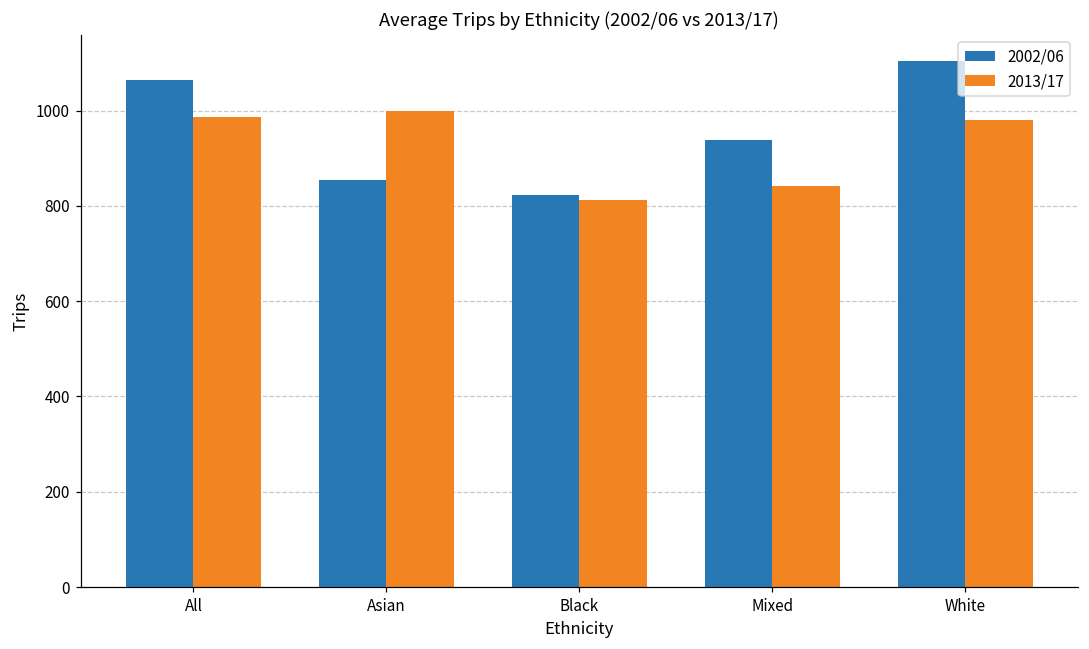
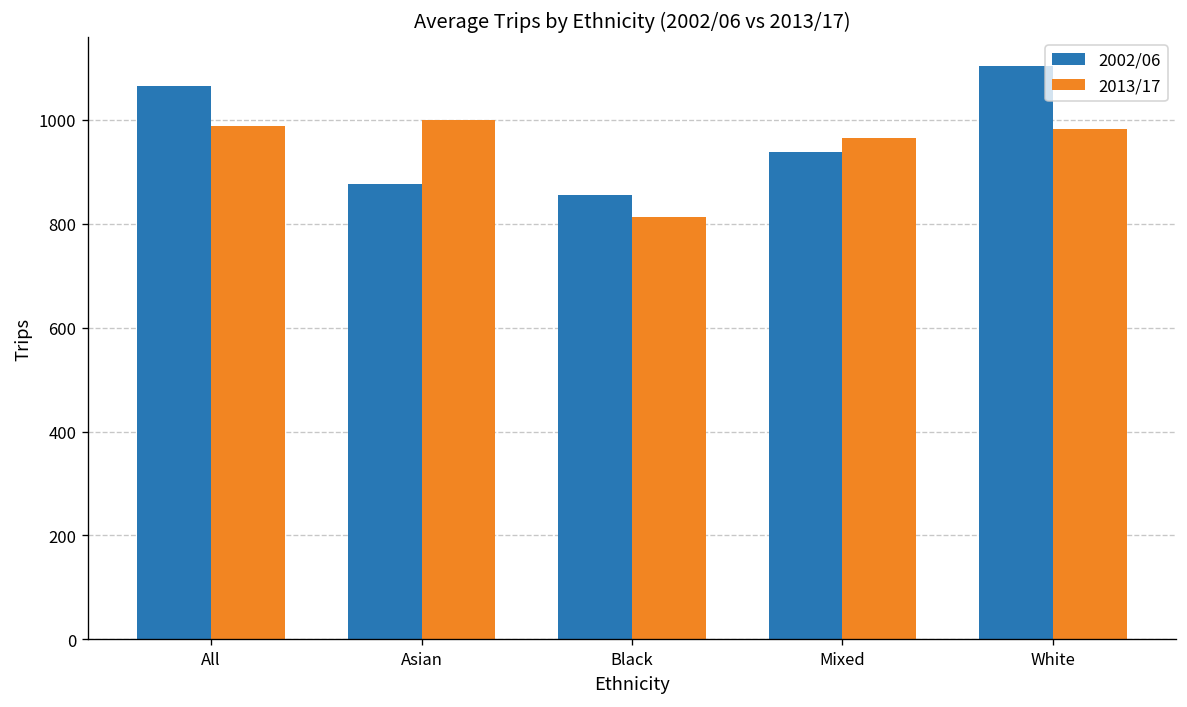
  {
    "2002/06": {
      "All": 1070,
-     "Asian": 860,
-     "Black": 820,
+     "Asian": 880,
+     "Black": 860,
      "Mixed": 940,
      "White": 1100
    },
    "2013/17": {
      "All": 990,
      "Asian": 1000,
      "Black": 810,
-     "Mixed": 840,
+     "Mixed": 960,
      "White": 980
    }
  }
